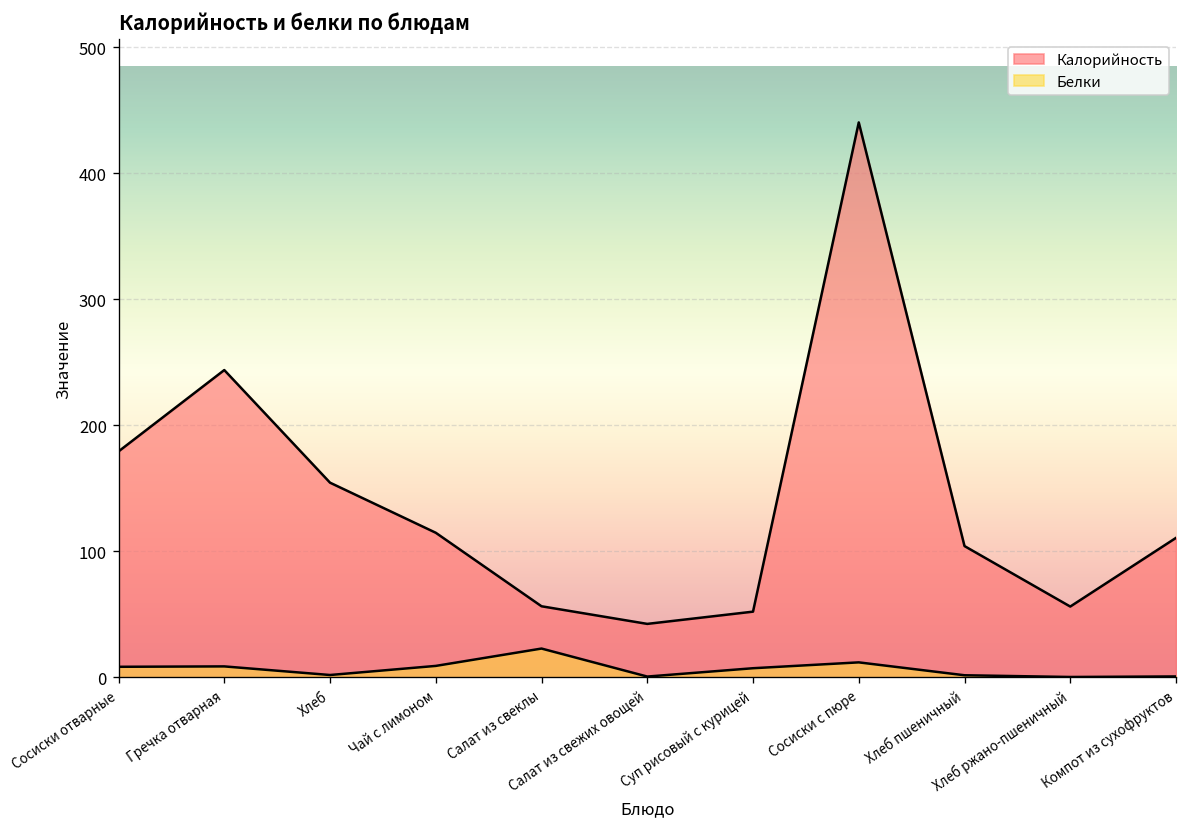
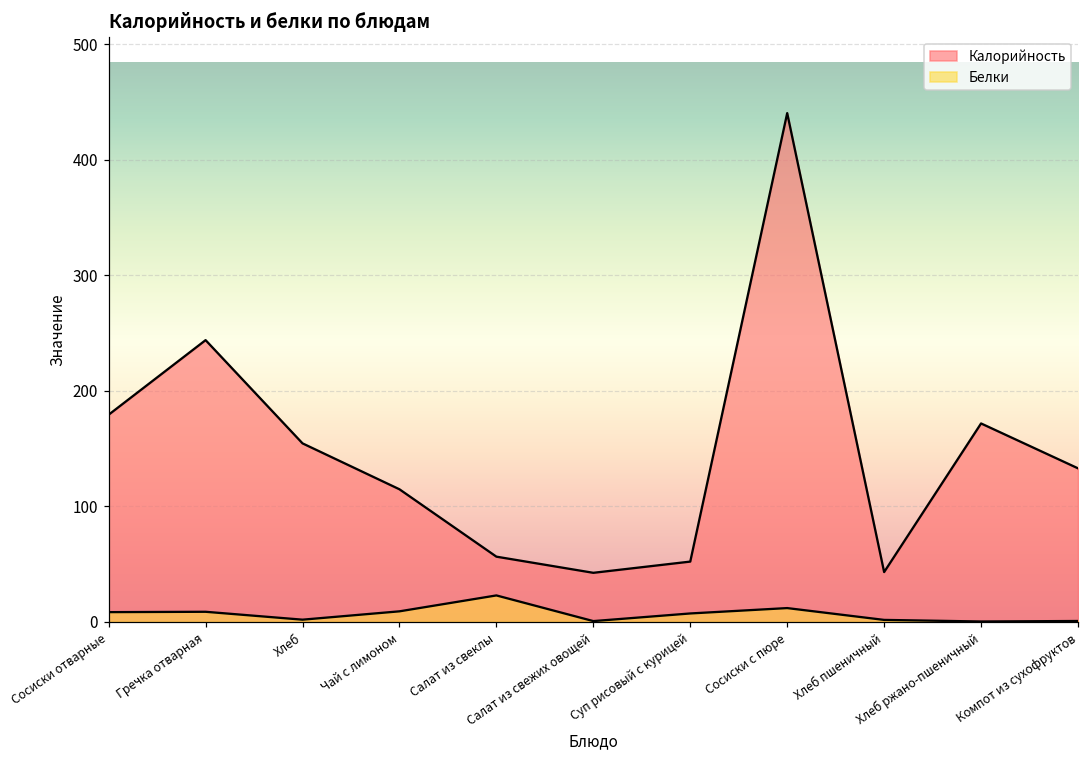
  {
    "Калорийность": {
      "Сосиски отварные": 179,
      "Гречка отварная": 244,
      "Хлеб": 154,
      "Чай с лимоном": 115,
      "Салат из свеклы": 56,
      "Салат из свежих овощей": 42,
      "Суп рисовый с курицей": 52,
      "Сосиски с пюре": 440,
-     "Хлеб пшеничный": 104,
-     "Хлеб ржано-пшеничный": 56,
-     "Компот из сухофруктов": 111
+     "Хлеб пшеничный": 43,
+     "Хлеб ржано-пшеничный": 172,
+     "Компот из сухофруктов": 133
    },
    "Белки": {
      "Сосиски отварные": 8,
      "Гречка отварная": 9,
      "Хлеб": 2,
      "Чай с лимоном": 9,
      "Салат из свеклы": 23,
      "Салат из свежих овощей": 1,
      "Суп рисовый с курицей": 7,
      "Сосиски с пюре": 12,
      "Хлеб пшеничный": 2,
      "Хлеб ржано-пшеничный": 0,
      "Компот из сухофруктов": 1
    }
  }
